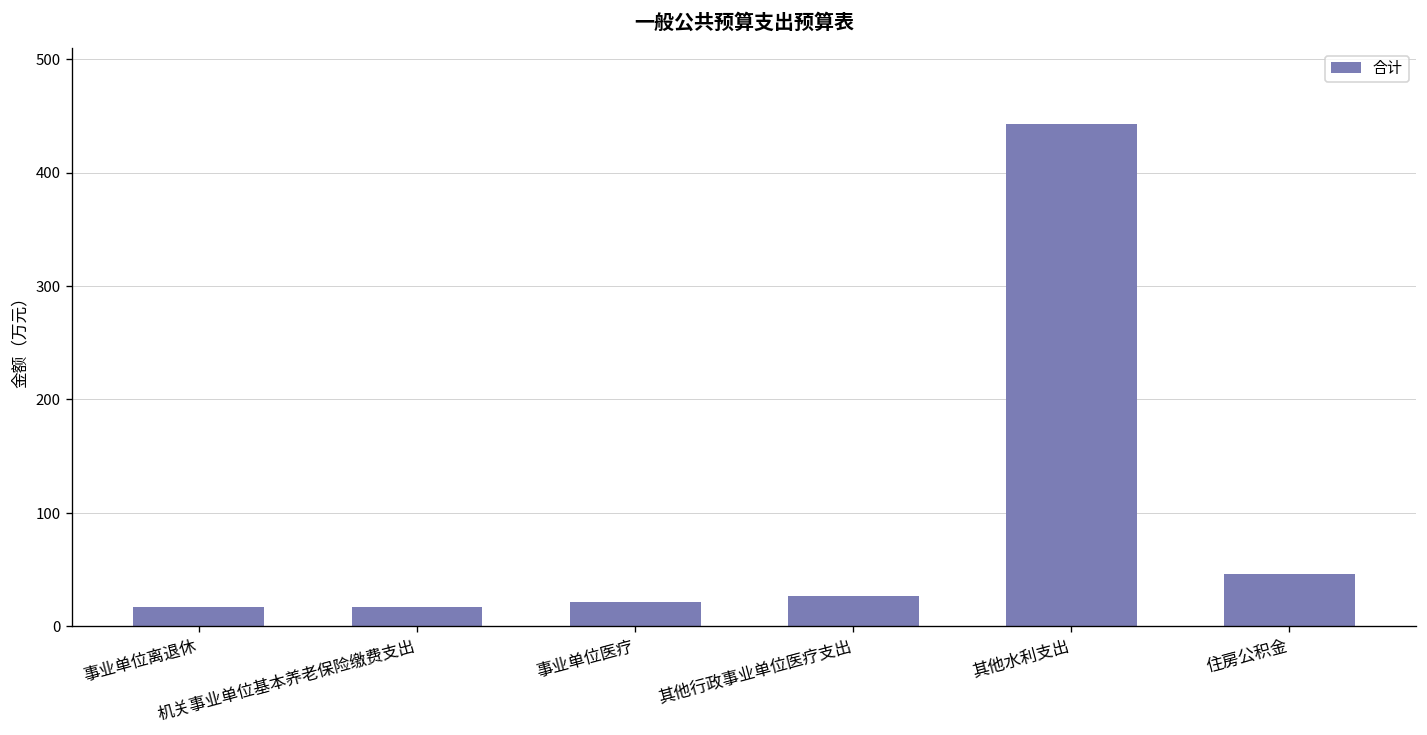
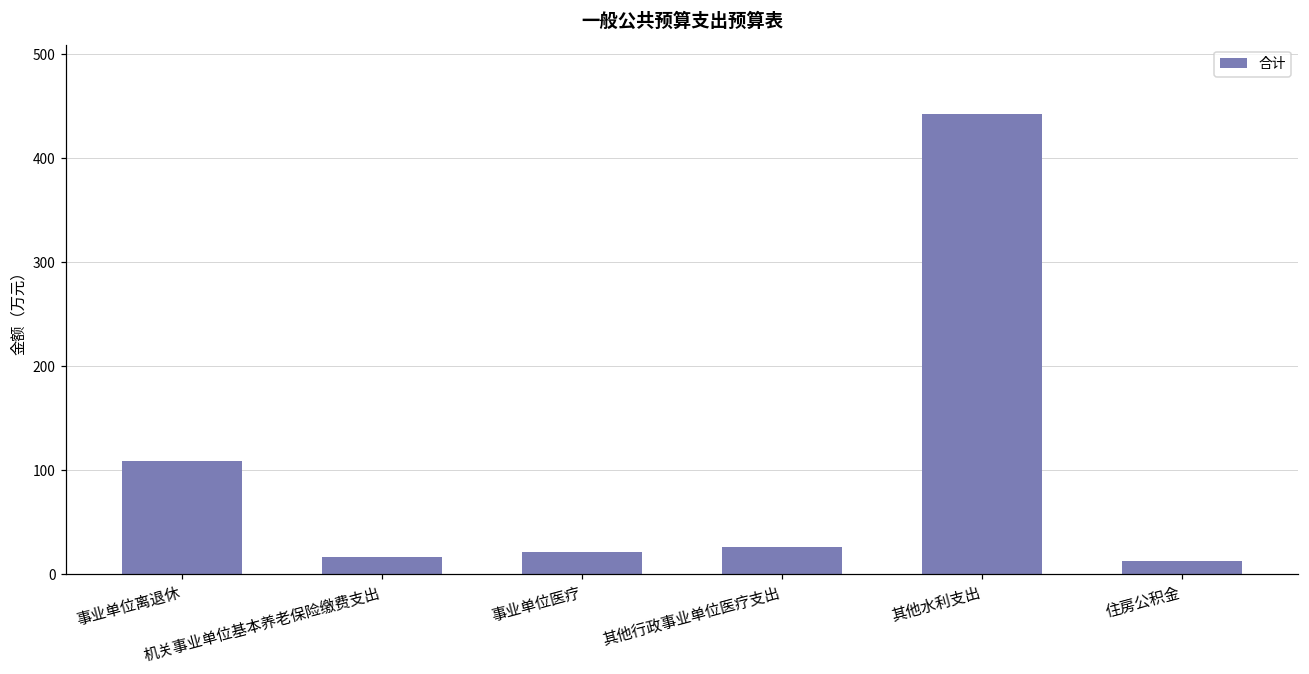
  {
-   "事业单位离退休": 20,
+   "事业单位离退休": 110,
    "机关事业单位基本养老保险缴费支出": 20,
    "事业单位医疗": 20,
    "其他行政事业单位医疗支出": 30,
    "其他水利支出": 440,
-   "住房公积金": 50
+   "住房公积金": 10
  }
